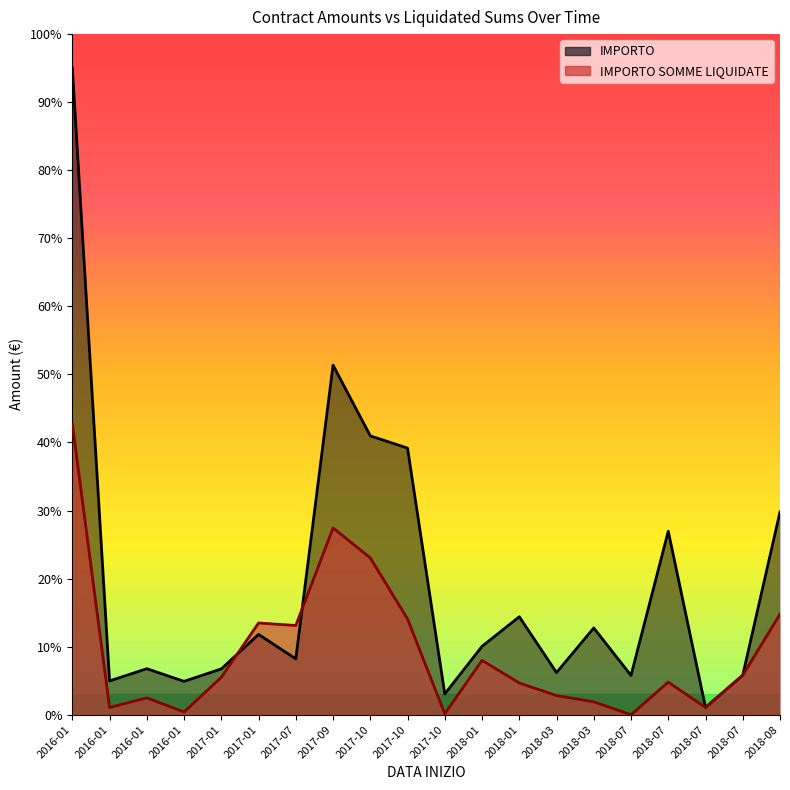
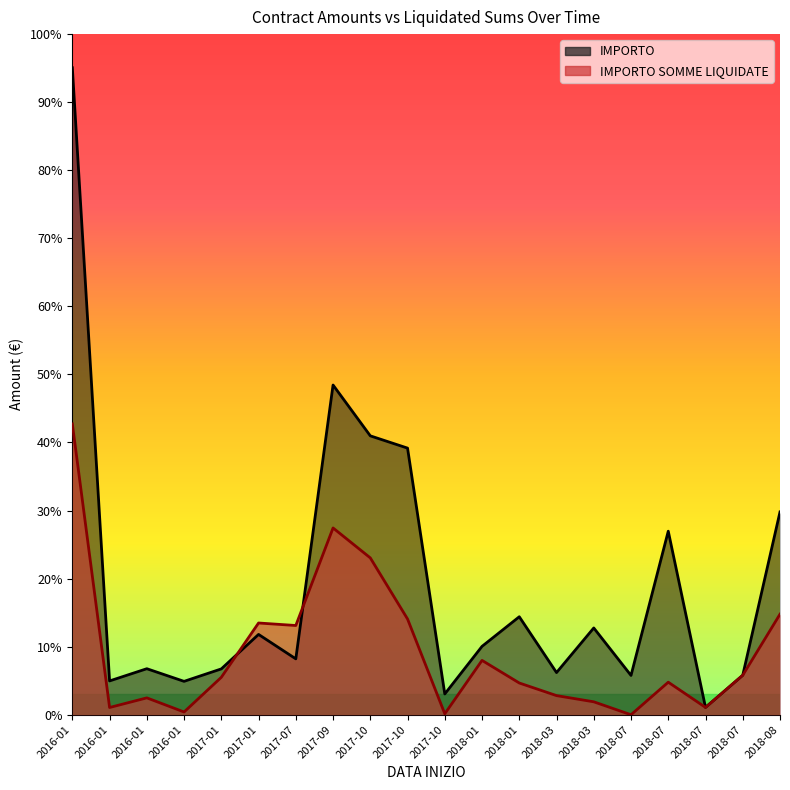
  {
    "IMPORTO": {
      "2017-07": "8%",
-     "2017-09": "51%",
+     "2017-09": "48%",
      "2018-08": "30%"
    },
    "IMPORTO SOMME LIQUIDATE": {
      "2017-07": "13%",
      "2017-09": "27%",
      "2018-08": "15%"
    }
  }
